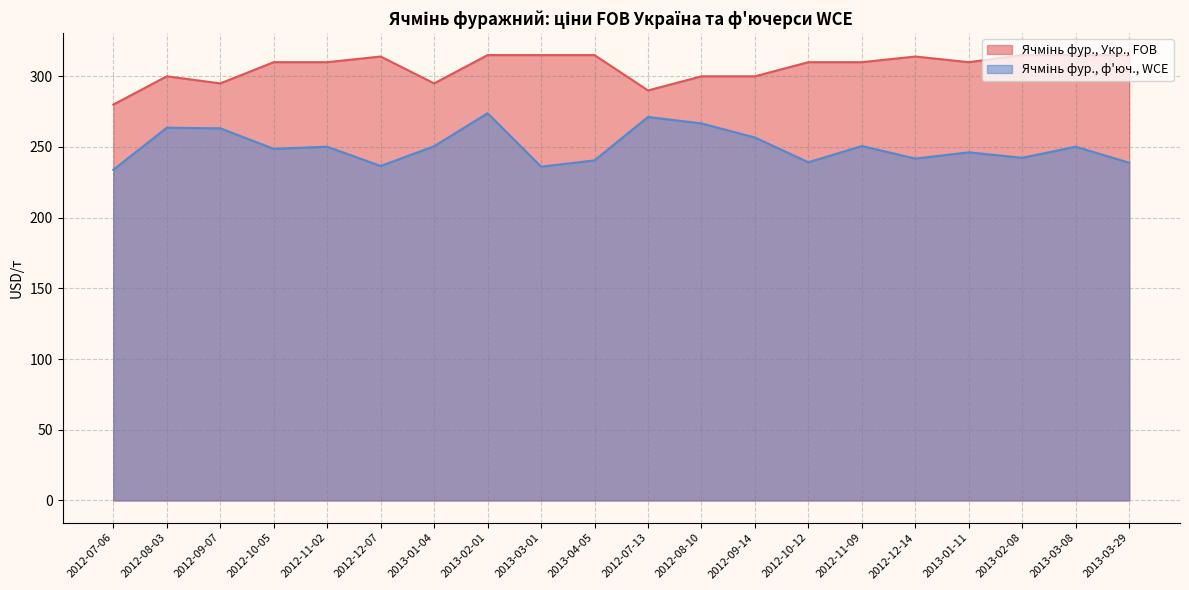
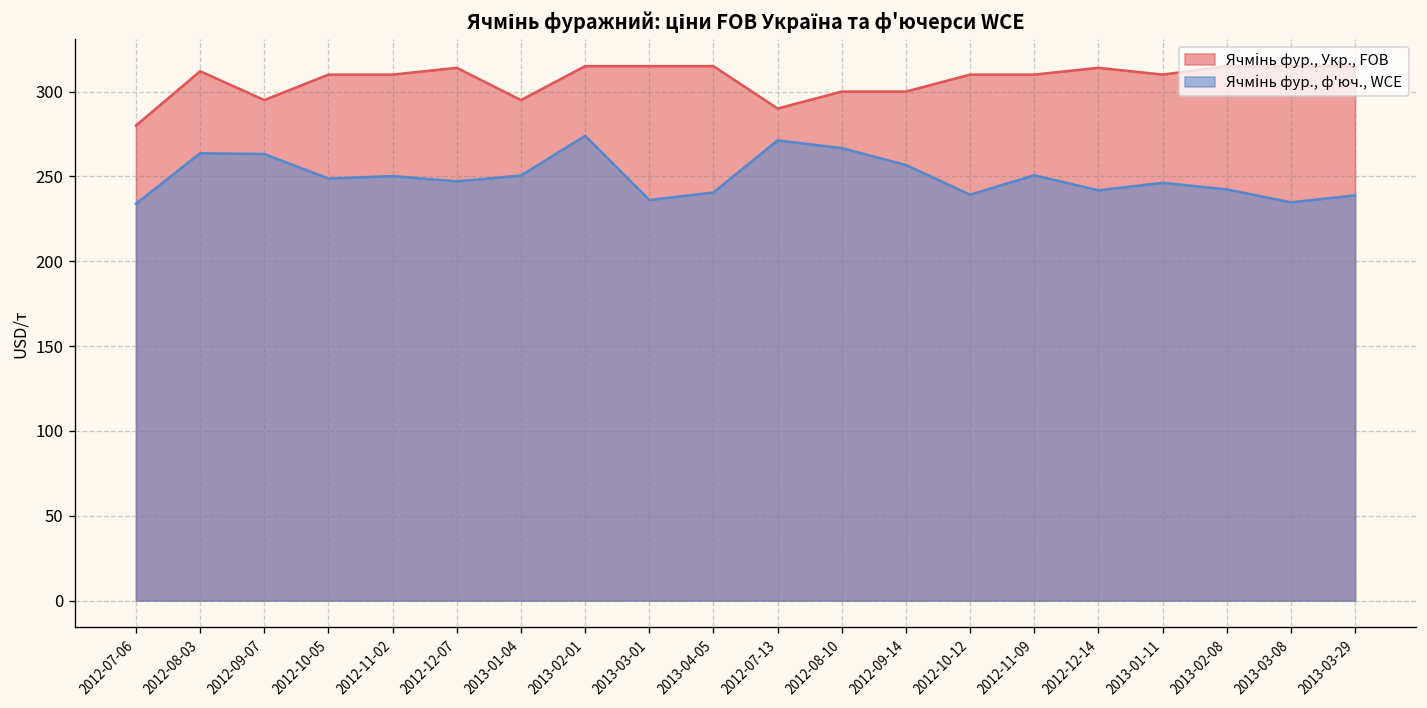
  {
    "Ячмінь фур., Укр., FOB": {
      "2012-07-06": 280,
-     "2012-08-03": 300,
+     "2012-08-03": 312,
      "2012-09-07": 295,
      "2012-10-05": 310,
      "2012-11-02": 310,
      "2012-12-07": 314,
      "2013-01-04": 295,
      "2013-02-01": 315,
      "2013-03-01": 315,
      "2013-04-05": 315,
      "2012-07-13": 290,
      "2012-08-10": 300,
      "2012-09-14": 300,
      "2012-10-12": 310,
      "2012-11-09": 310,
      "2012-12-14": 314,
      "2013-01-11": 310
    },
    "Ячмінь фур., ф'юч., WCE": {
      "2012-07-06": 234,
      "2012-08-03": 264,
      "2012-09-07": 263,
      "2012-10-05": 249,
      "2012-11-02": 250,
-     "2012-12-07": 237,
+     "2012-12-07": 247,
      "2013-01-04": 251,
      "2013-02-01": 274,
      "2013-03-01": 236,
      "2013-04-05": 241,
      "2012-07-13": 271,
      "2012-08-10": 267,
      "2012-09-14": 257,
      "2012-10-12": 239,
      "2012-11-09": 251,
      "2012-12-14": 242,
      "2013-01-11": 246,
      "2013-02-08": 242,
-     "2013-03-08": 250,
+     "2013-03-08": 235,
      "2013-03-29": 239
    }
  }
